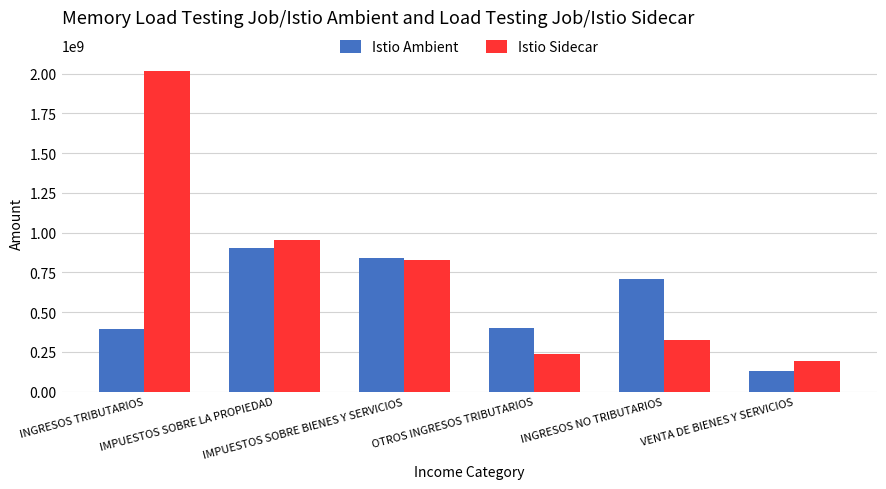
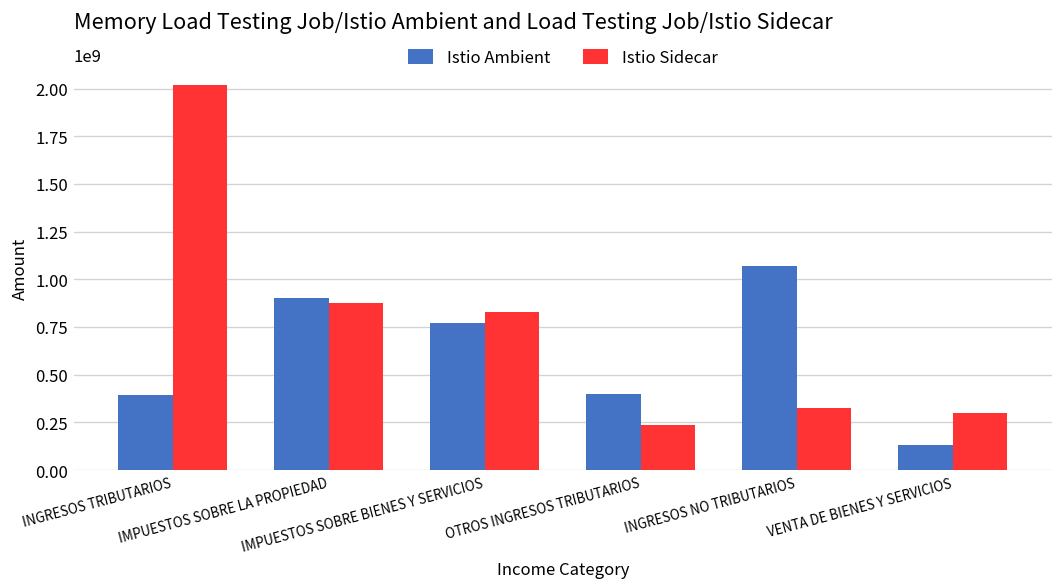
  {
    "Istio Ambient": {
      "INGRESOS TRIBUTARIOS": 390000000,
      "IMPUESTOS SOBRE LA PROPIEDAD": 900000000,
-     "IMPUESTOS SOBRE BIENES Y SERVICIOS": 840000000,
+     "IMPUESTOS SOBRE BIENES Y SERVICIOS": 770000000,
      "OTROS INGRESOS TRIBUTARIOS": 400000000,
-     "INGRESOS NO TRIBUTARIOS": 710000000,
+     "INGRESOS NO TRIBUTARIOS": 1070000000,
      "VENTA DE BIENES Y SERVICIOS": 130000000
    },
    "Istio Sidecar": {
      "INGRESOS TRIBUTARIOS": 2020000000,
-     "IMPUESTOS SOBRE LA PROPIEDAD": 950000000,
+     "IMPUESTOS SOBRE LA PROPIEDAD": 880000000,
      "IMPUESTOS SOBRE BIENES Y SERVICIOS": 830000000,
      "OTROS INGRESOS TRIBUTARIOS": 230000000,
      "INGRESOS NO TRIBUTARIOS": 320000000,
-     "VENTA DE BIENES Y SERVICIOS": 190000000
+     "VENTA DE BIENES Y SERVICIOS": 300000000
    }
  }
